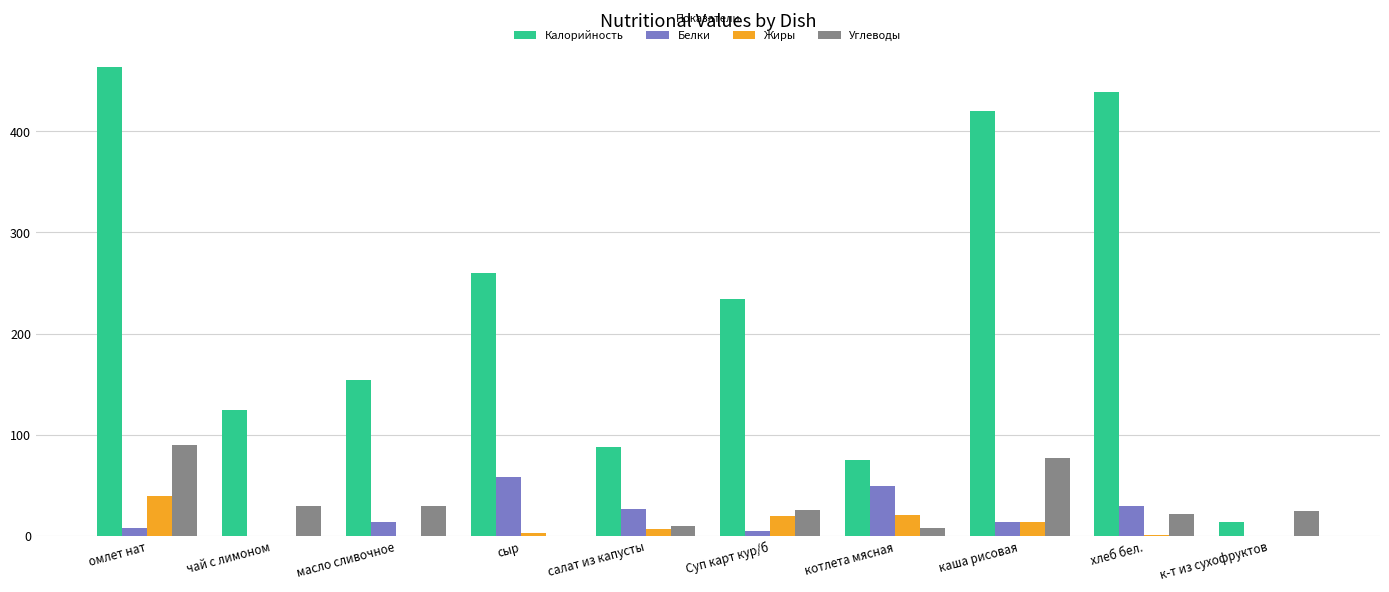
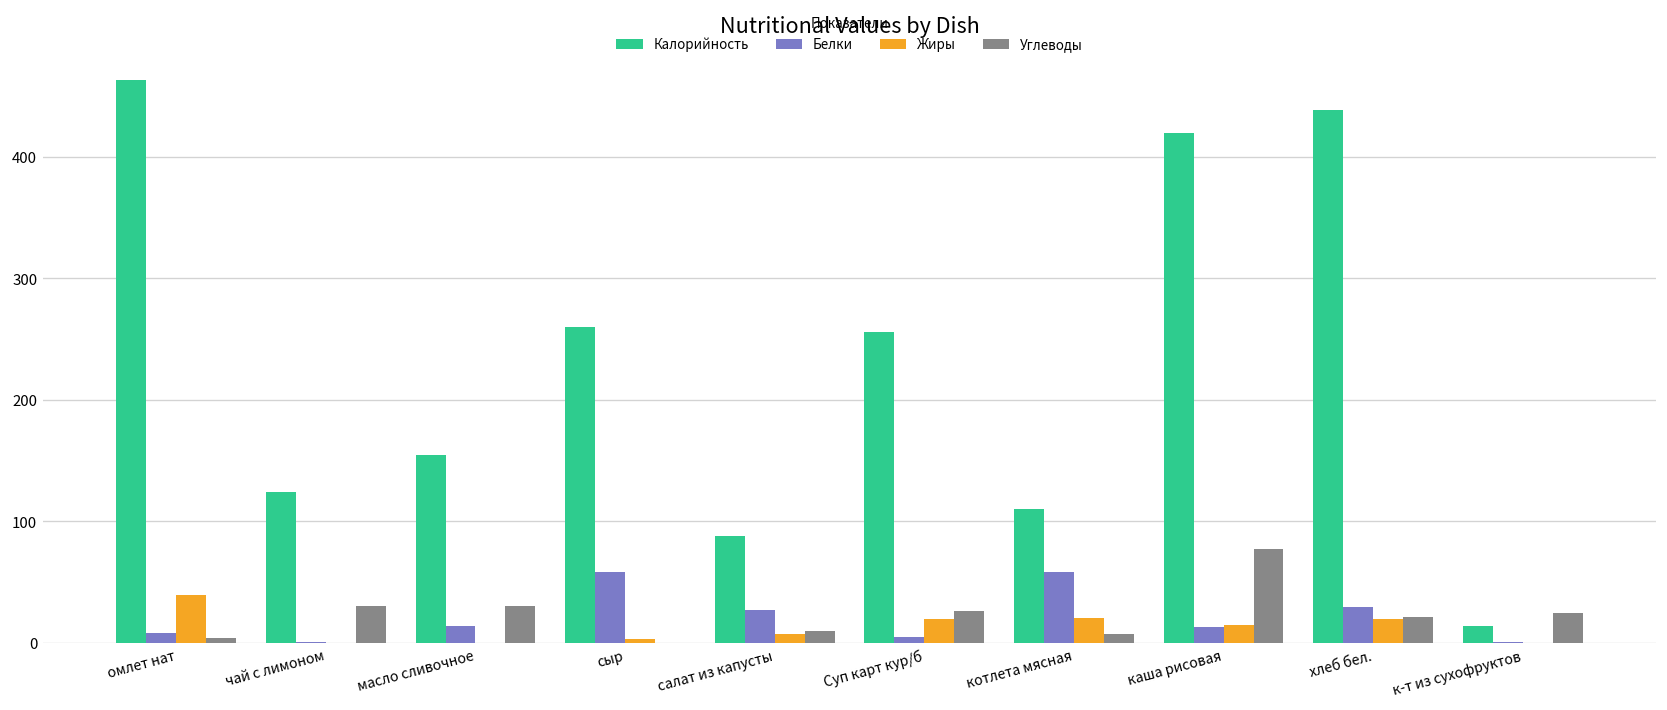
  {
    "Калорийность": {
      "омлет нат": 464,
      "чай с лимоном": 124,
      "масло сливочное": 154,
      "сыр": 260,
      "салат из капусты": 88,
-     "Суп карт кур/б": 234,
-     "котлета мясная": 75,
+     "Суп карт кур/б": 256,
+     "котлета мясная": 110,
      "каша рисовая": 420,
      "хлеб бел.": 439,
      "к-т из сухофруктов": 14
    },
    "Белки": {
      "омлет нат": 8,
      "масло сливочное": 14,
      "сыр": 58,
      "салат из капусты": 27,
      "Суп карт кур/б": 5,
-     "котлета мясная": 49,
+     "котлета мясная": 59,
      "каша рисовая": 13,
      "хлеб бел.": 30
    },
    "Жиры": {
      "омлет нат": 40,
      "сыр": 3,
      "салат из капусты": 7,
      "Суп карт кур/б": 20,
      "котлета мясная": 20,
      "каша рисовая": 14,
-     "хлеб бел.": 1,
+     "хлеб бел.": 20,
      "к-т из сухофруктов": 0
    },
    "Углеводы": {
-     "омлет нат": 90,
+     "омлет нат": 4,
      "чай с лимоном": 30,
      "масло сливочное": 30,
      "сыр": 0,
      "салат из капусты": 10,
      "Суп карт кур/б": 26,
      "котлета мясная": 7,
      "каша рисовая": 77,
      "хлеб бел.": 21,
      "к-т из сухофруктов": 25
    }
  }
